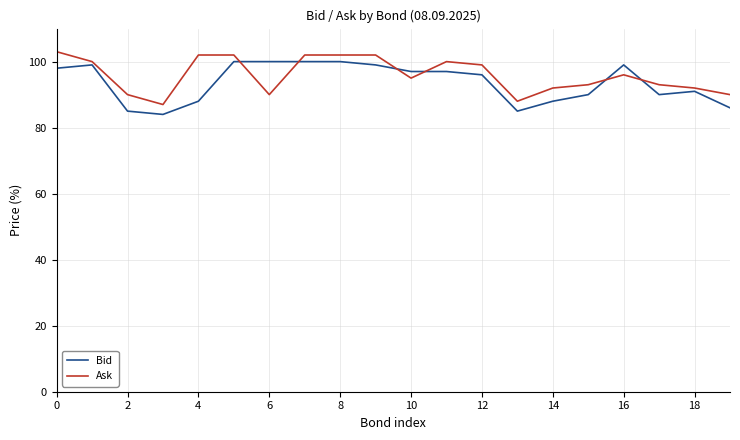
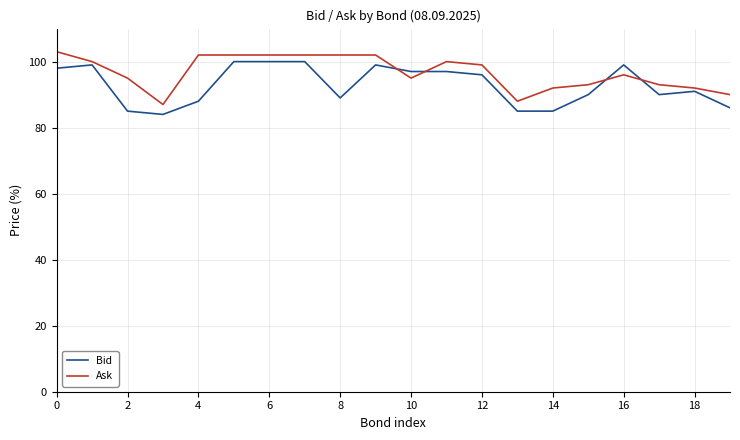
  {
    "Bid": {
      "0": 98,
      "2": 85,
      "4": 88,
      "6": 100,
-     "8": 100,
+     "8": 89,
      "10": 97,
      "12": 96,
-     "14": 88,
+     "14": 85,
      "16": 99,
      "18": 91
    },
    "Ask": {
      "0": 103,
-     "2": 90,
+     "2": 95,
      "4": 102,
-     "6": 90,
+     "6": 102,
      "8": 102,
      "10": 95,
      "12": 99,
      "14": 92,
      "16": 96,
      "18": 92
    }
  }
